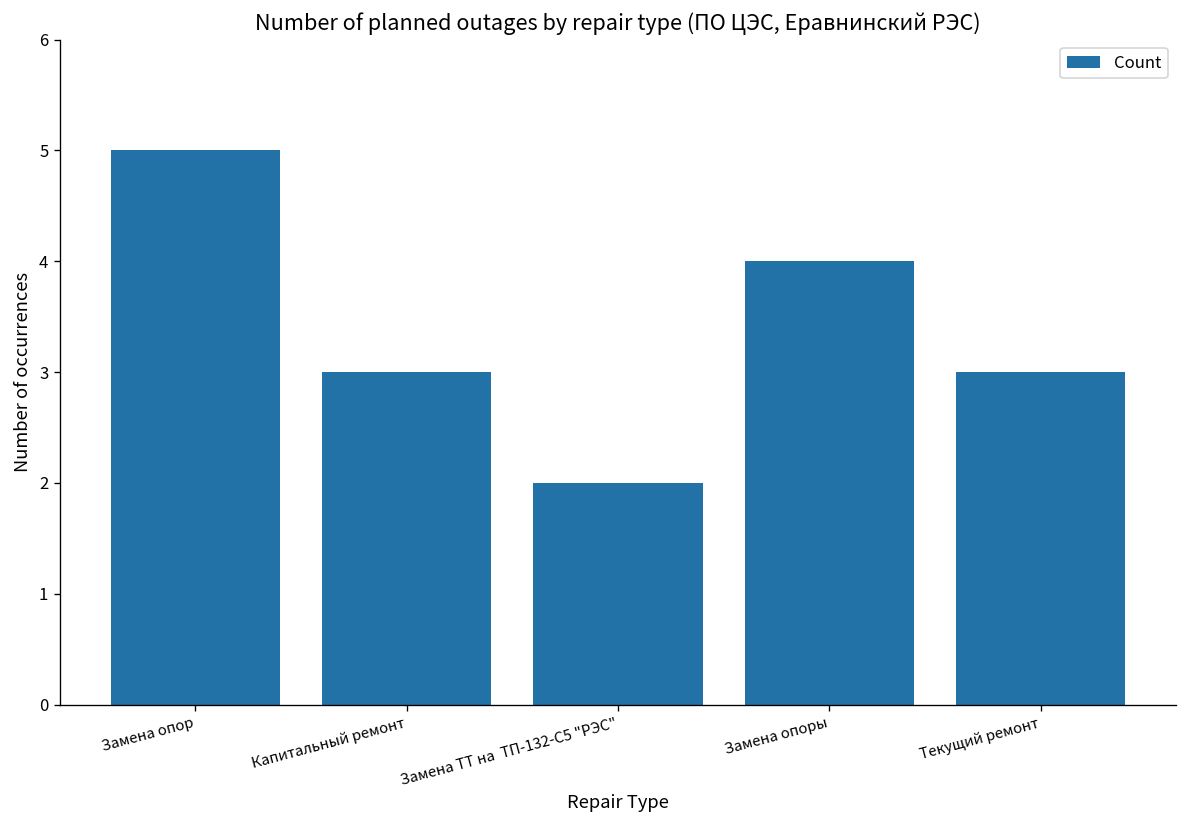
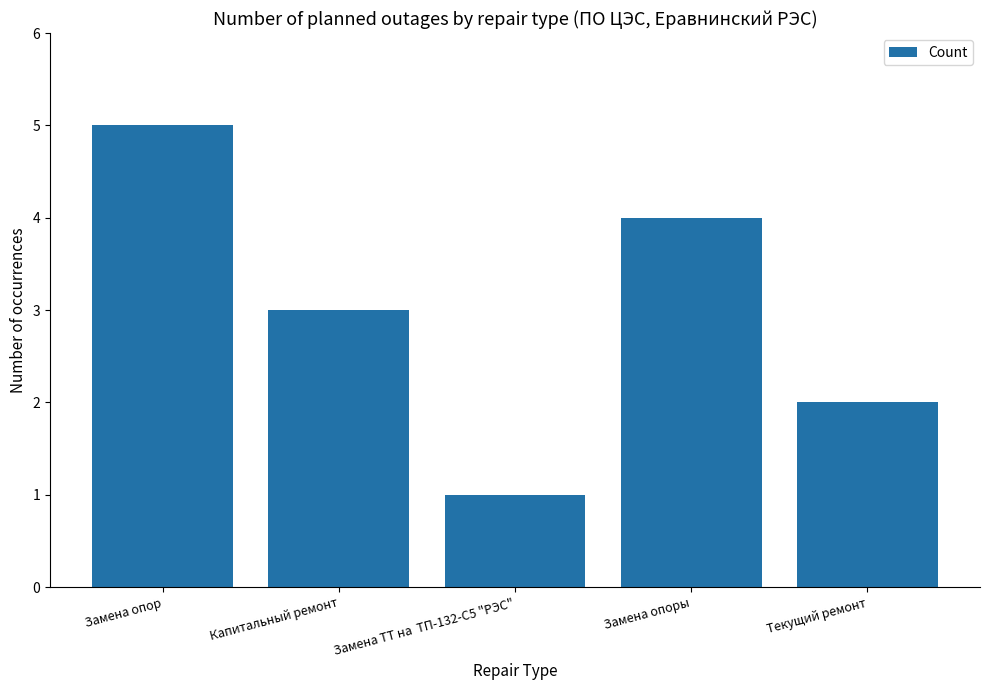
  {
    "Замена опор": 5,
    "Капитальный ремонт": 3,
-   "Замена ТТ на ТП-132-С5 \"РЭС\"": 2,
+   "Замена ТТ на ТП-132-С5 \"РЭС\"": 1,
    "Замена опоры": 4,
-   "Текущий ремонт": 3
+   "Текущий ремонт": 2
  }
